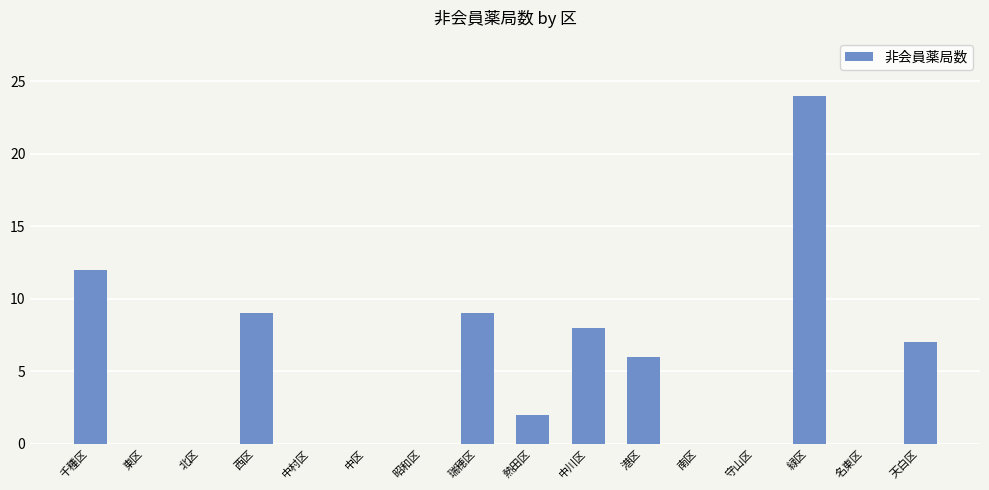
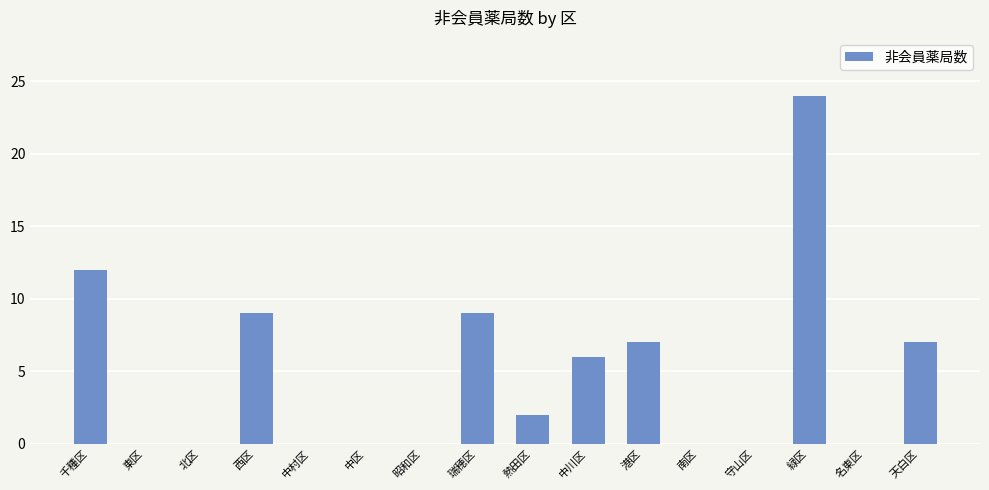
  {
    "千種区": 12,
    "東区": 0,
    "北区": 0,
    "西区": 9,
    "中村区": 0,
    "中区": 0,
    "昭和区": 0,
    "瑞穂区": 9,
    "熱田区": 2,
-   "中川区": 8,
-   "港区": 6,
+   "中川区": 6,
+   "港区": 7,
    "南区": 0,
    "守山区": 0,
    "緑区": 24,
    "名東区": 0,
    "天白区": 7
  }
